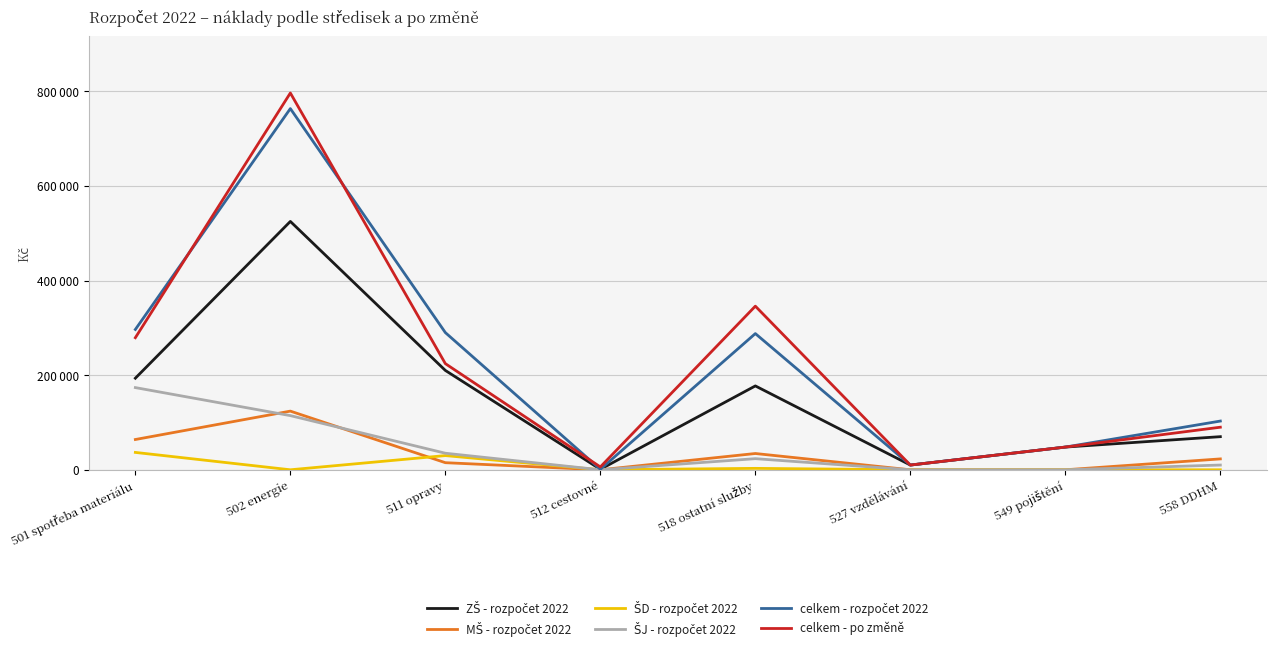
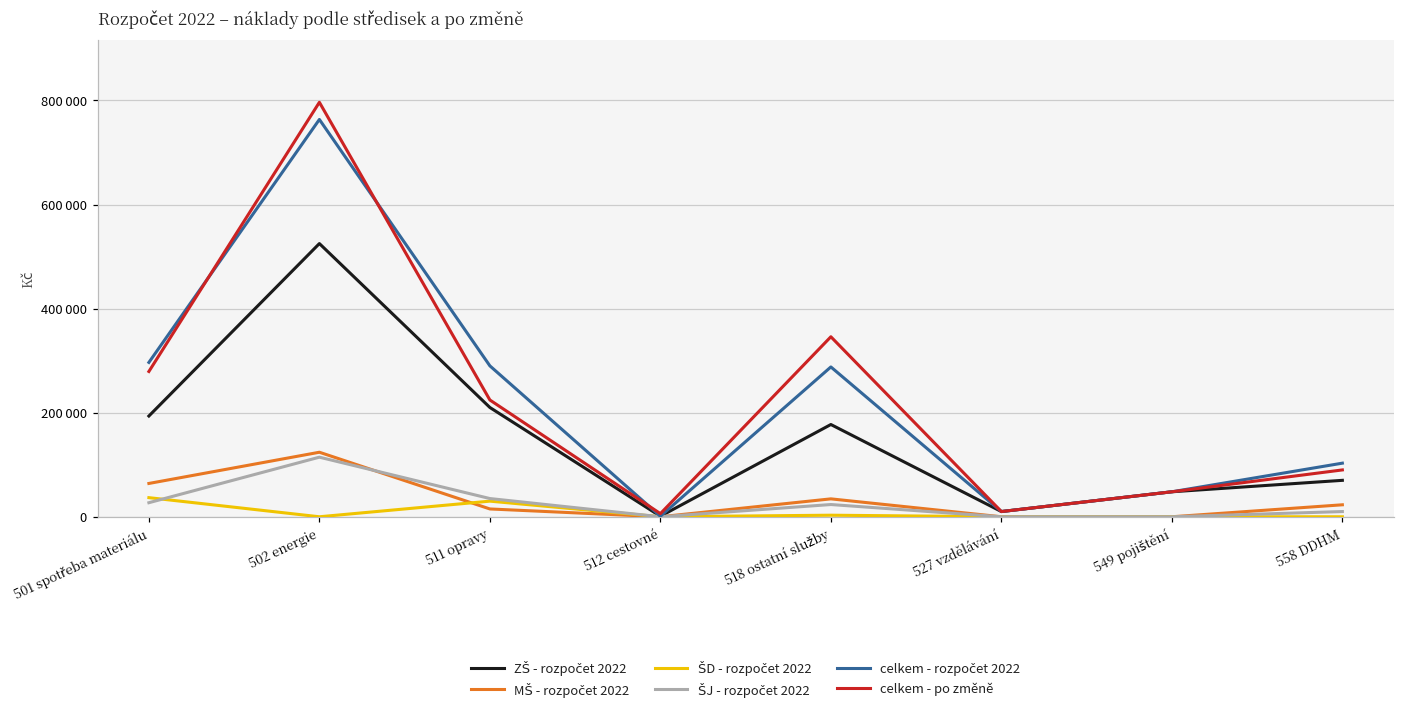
  {
    "ZŠ - rozpočet 2022": {
      "501 spotřeba materiálu": 190000,
      "502 energie": 530000,
      "511 opravy": 210000,
      "518 ostatní služby": 180000,
      "558 DDHM": 70000
    },
    "MŠ - rozpočet 2022": {
      "501 spotřeba materiálu": 60000,
      "502 energie": 120000,
      "511 opravy": 20000,
      "518 ostatní služby": 30000,
      "558 DDHM": 20000
    },
    "ŠD - rozpočet 2022": {
      "501 spotřeba materiálu": 40000,
      "502 energie": 0,
      "518 ostatní služby": 0,
      "558 DDHM": 0
    },
    "ŠJ - rozpočet 2022": {
-     "501 spotřeba materiálu": 170000,
+     "501 spotřeba materiálu": 30000,
      "502 energie": 110000,
      "518 ostatní služby": 20000,
      "558 DDHM": 10000
    },
    "celkem - rozpočet 2022": {
      "501 spotřeba materiálu": 300000,
      "502 energie": 760000,
      "511 opravy": 290000,
      "518 ostatní služby": 290000,
      "558 DDHM": 100000
    },
    "celkem - po změně": {
      "501 spotřeba materiálu": 280000,
      "502 energie": 800000,
      "511 opravy": 220000,
      "518 ostatní služby": 350000,
      "558 DDHM": 90000
    }
  }
